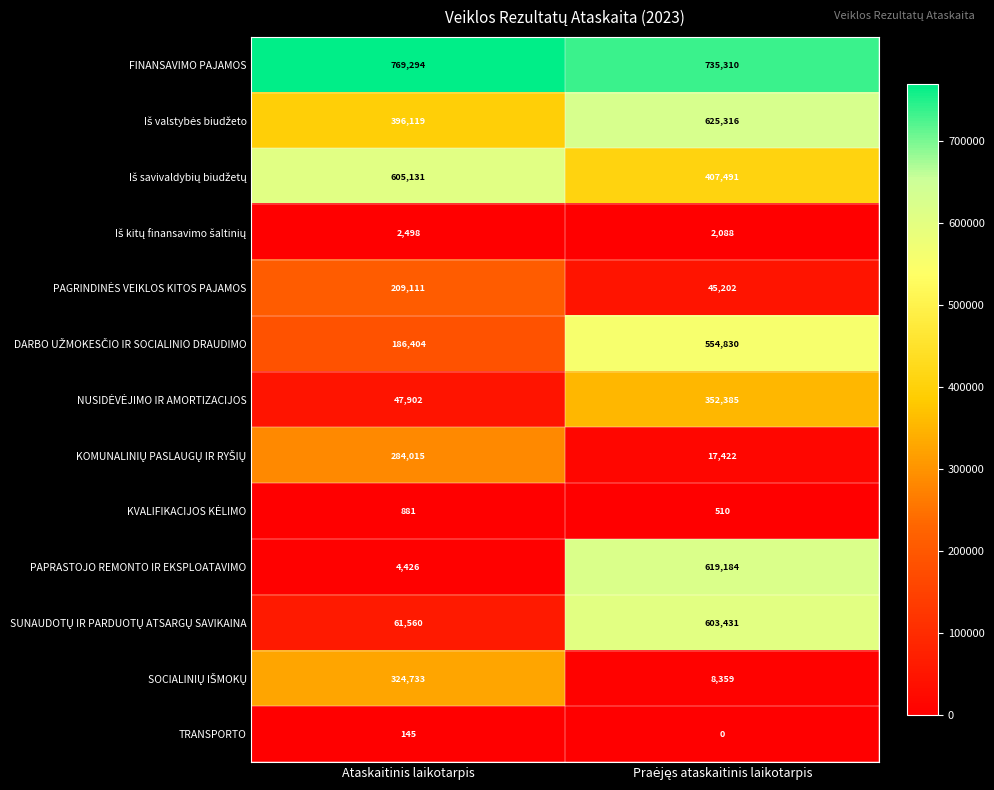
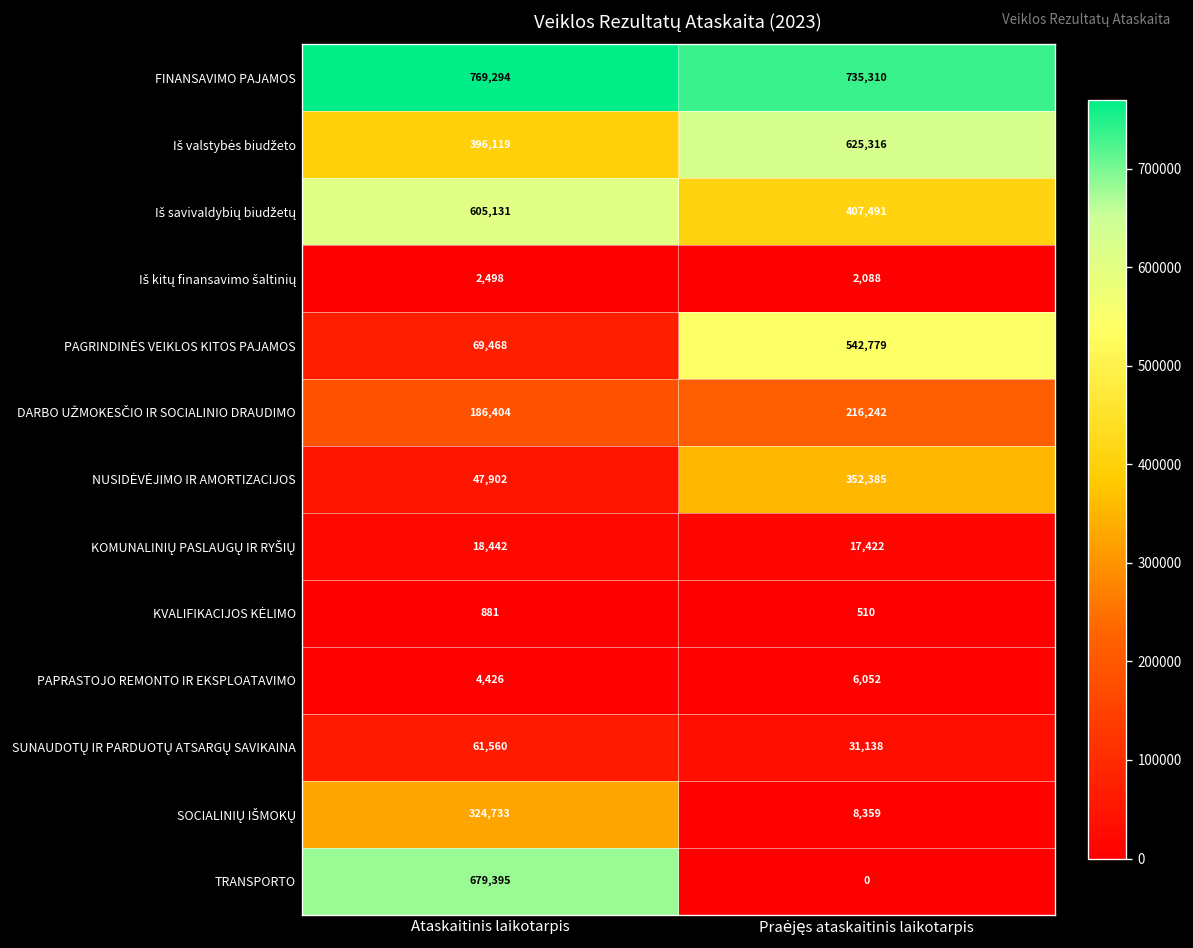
  {
    "FINANSAVIMO PAJAMOS": {
      "Ataskaitinis laikotarpis": "769,294",
      "Praėjęs ataskaitinis laikotarpis": "735,310"
    },
    "Iš valstybės biudžeto": {
      "Ataskaitinis laikotarpis": "396,119",
      "Praėjęs ataskaitinis laikotarpis": "625,316"
    },
    "Iš savivaldybių biudžetų": {
      "Ataskaitinis laikotarpis": "605,131",
      "Praėjęs ataskaitinis laikotarpis": "407,491"
    },
    "Iš kitų finansavimo šaltinių": {
      "Ataskaitinis laikotarpis": "2,498",
      "Praėjęs ataskaitinis laikotarpis": "2,088"
    },
    "PAGRINDINĖS VEIKLOS KITOS PAJAMOS": {
-     "Ataskaitinis laikotarpis": "209,111",
-     "Praėjęs ataskaitinis laikotarpis": "45,202"
+     "Ataskaitinis laikotarpis": "69,468",
+     "Praėjęs ataskaitinis laikotarpis": "542,779"
    },
    "DARBO UŽMOKESČIO IR SOCIALINIO DRAUDIMO": {
      "Ataskaitinis laikotarpis": "186,404",
-     "Praėjęs ataskaitinis laikotarpis": "554,830"
+     "Praėjęs ataskaitinis laikotarpis": "216,242"
    },
    "NUSIDĖVĖJIMO IR AMORTIZACIJOS": {
      "Ataskaitinis laikotarpis": "47,902",
      "Praėjęs ataskaitinis laikotarpis": "352,385"
    },
    "KOMUNALINIŲ PASLAUGŲ IR RYŠIŲ": {
-     "Ataskaitinis laikotarpis": "284,015",
+     "Ataskaitinis laikotarpis": "18,442",
      "Praėjęs ataskaitinis laikotarpis": "17,422"
    },
    "KVALIFIKACIJOS KĖLIMO": {
      "Ataskaitinis laikotarpis": "881",
      "Praėjęs ataskaitinis laikotarpis": "510"
    },
    "PAPRASTOJO REMONTO IR EKSPLOATAVIMO": {
      "Ataskaitinis laikotarpis": "4,426",
-     "Praėjęs ataskaitinis laikotarpis": "619,184"
+     "Praėjęs ataskaitinis laikotarpis": "6,052"
    },
    "SUNAUDOTŲ IR PARDUOTŲ ATSARGŲ SAVIKAINA": {
      "Ataskaitinis laikotarpis": "61,560",
-     "Praėjęs ataskaitinis laikotarpis": "603,431"
+     "Praėjęs ataskaitinis laikotarpis": "31,138"
    },
    "SOCIALINIŲ IŠMOKŲ": {
      "Ataskaitinis laikotarpis": "324,733",
      "Praėjęs ataskaitinis laikotarpis": "8,359"
    },
    "TRANSPORTO": {
-     "Ataskaitinis laikotarpis": "145",
+     "Ataskaitinis laikotarpis": "679,395",
      "Praėjęs ataskaitinis laikotarpis": "0"
    }
  }
